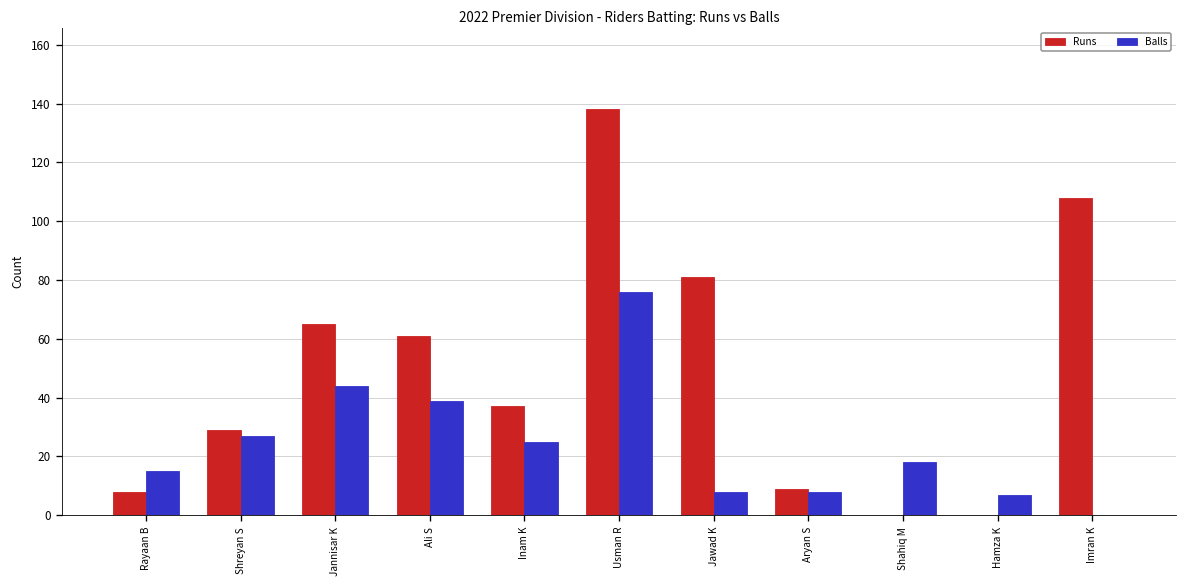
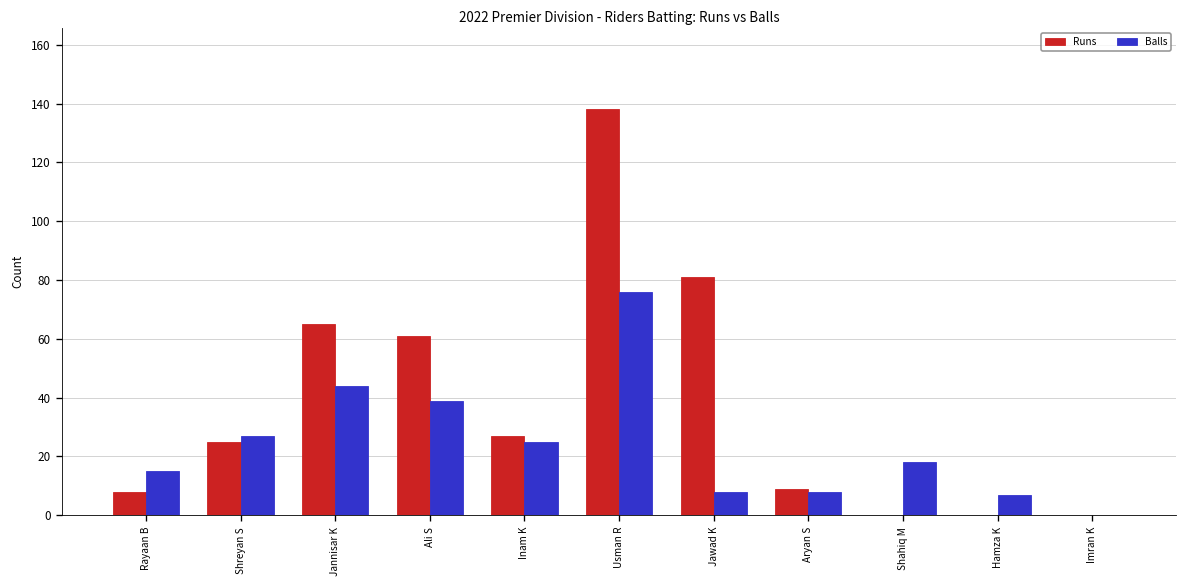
  {
    "Runs": {
      "Rayaan B": 8,
-     "Shreyan S": 29,
+     "Shreyan S": 25,
      "Jannisar K": 65,
      "Ali S": 61,
-     "Inam K": 37,
+     "Inam K": 27,
      "Usman R": 138,
      "Jawad K": 81,
      "Aryan S": 9,
      "Shahiq M": 0,
      "Hamza K": 0,
-     "Imran K": 108
+     "Imran K": 0
    },
    "Balls": {
      "Rayaan B": 15,
      "Shreyan S": 27,
      "Jannisar K": 44,
      "Ali S": 39,
      "Inam K": 25,
      "Usman R": 76,
      "Jawad K": 8,
      "Aryan S": 8,
      "Shahiq M": 18,
      "Hamza K": 7,
      "Imran K": 0
    }
  }
